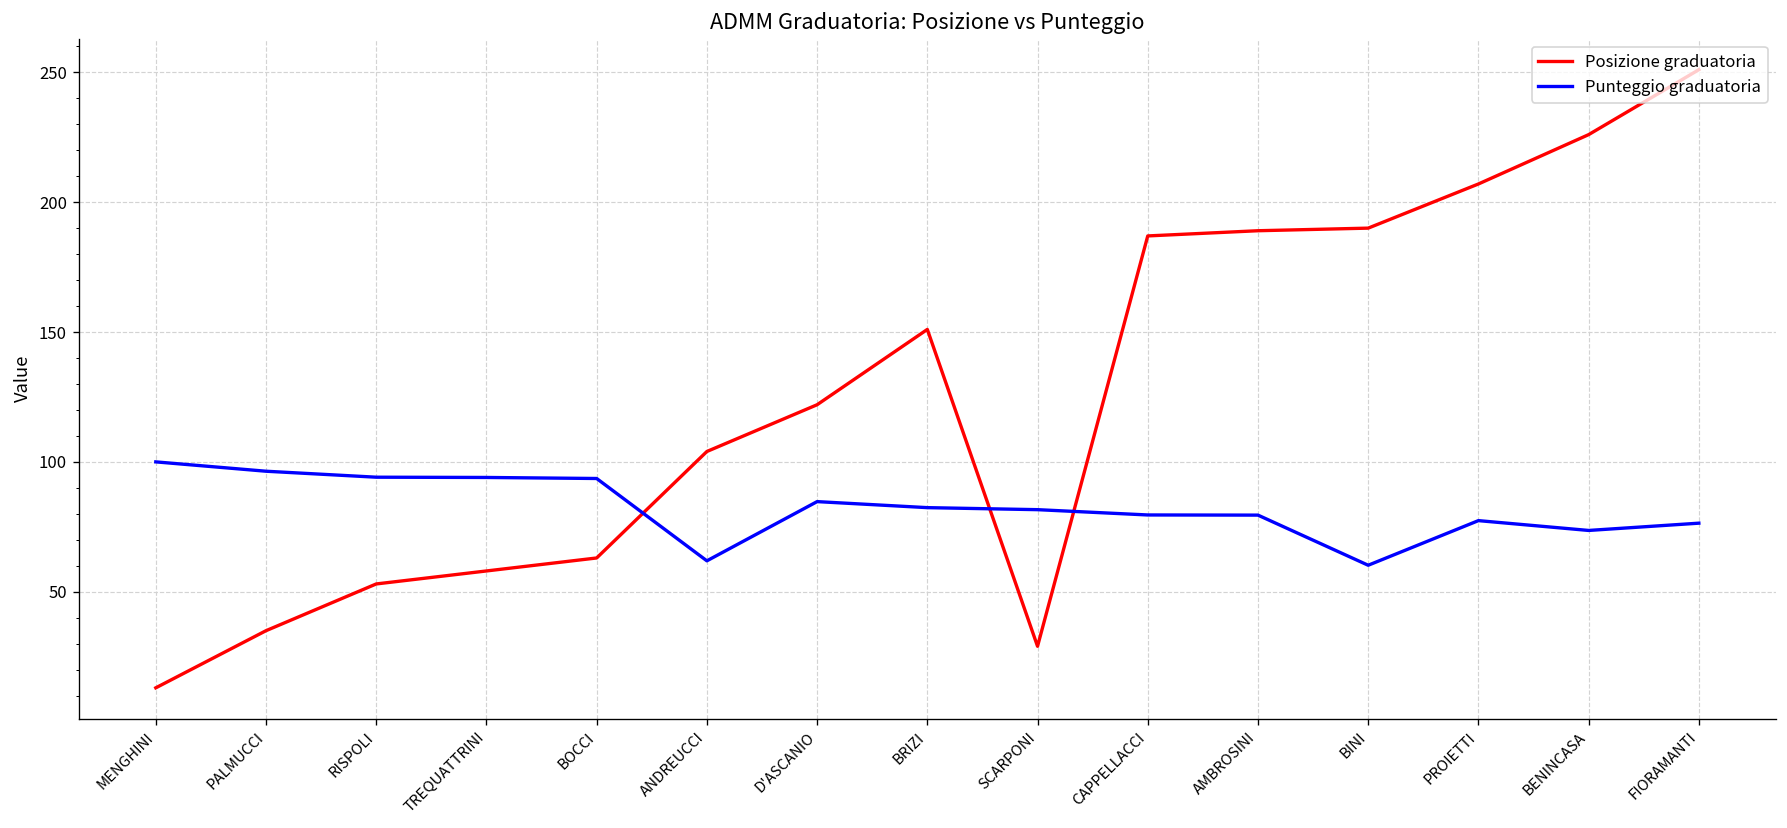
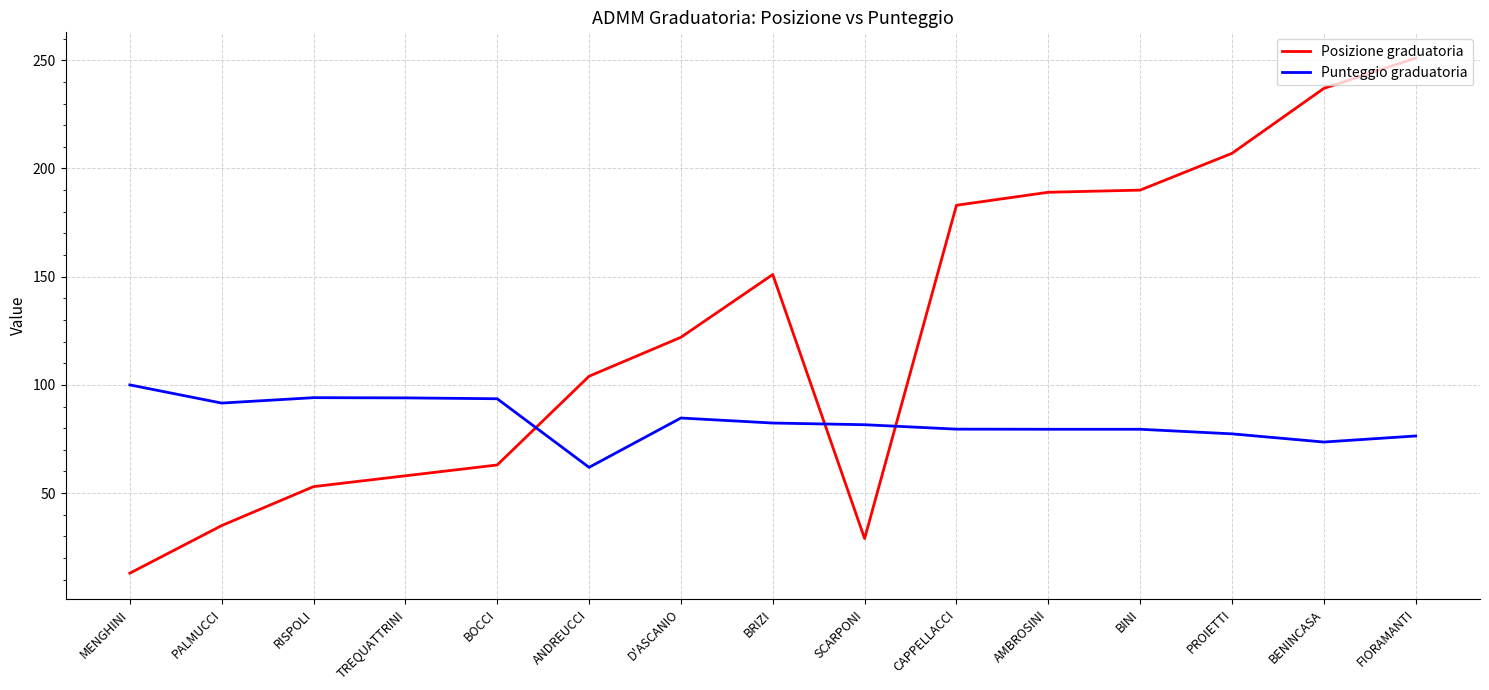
  {
    "Posizione graduatoria": {
      "MENGHINI": 13,
      "PALMUCCI": 35,
      "RISPOLI": 53,
      "TREQUATTRINI": 58,
      "BOCCI": 63,
      "ANDREUCCI": 104,
      "D'ASCANIO": 122,
      "BRIZI": 151,
      "SCARPONI": 29,
-     "CAPPELLACCI": 187,
+     "CAPPELLACCI": 183,
      "AMBROSINI": 189,
      "BINI": 190,
      "PROIETTI": 207,
-     "BENINCASA": 226
+     "BENINCASA": 237
    },
    "Punteggio graduatoria": {
      "MENGHINI": 100,
-     "PALMUCCI": 96,
+     "PALMUCCI": 92,
      "RISPOLI": 94,
      "TREQUATTRINI": 94,
      "BOCCI": 94,
      "ANDREUCCI": 62,
      "D'ASCANIO": 85,
      "BRIZI": 82,
      "SCARPONI": 82,
      "CAPPELLACCI": 80,
      "AMBROSINI": 80,
-     "BINI": 60,
+     "BINI": 80,
      "PROIETTI": 77,
      "BENINCASA": 74,
      "FIORAMANTI": 76
    }
  }
